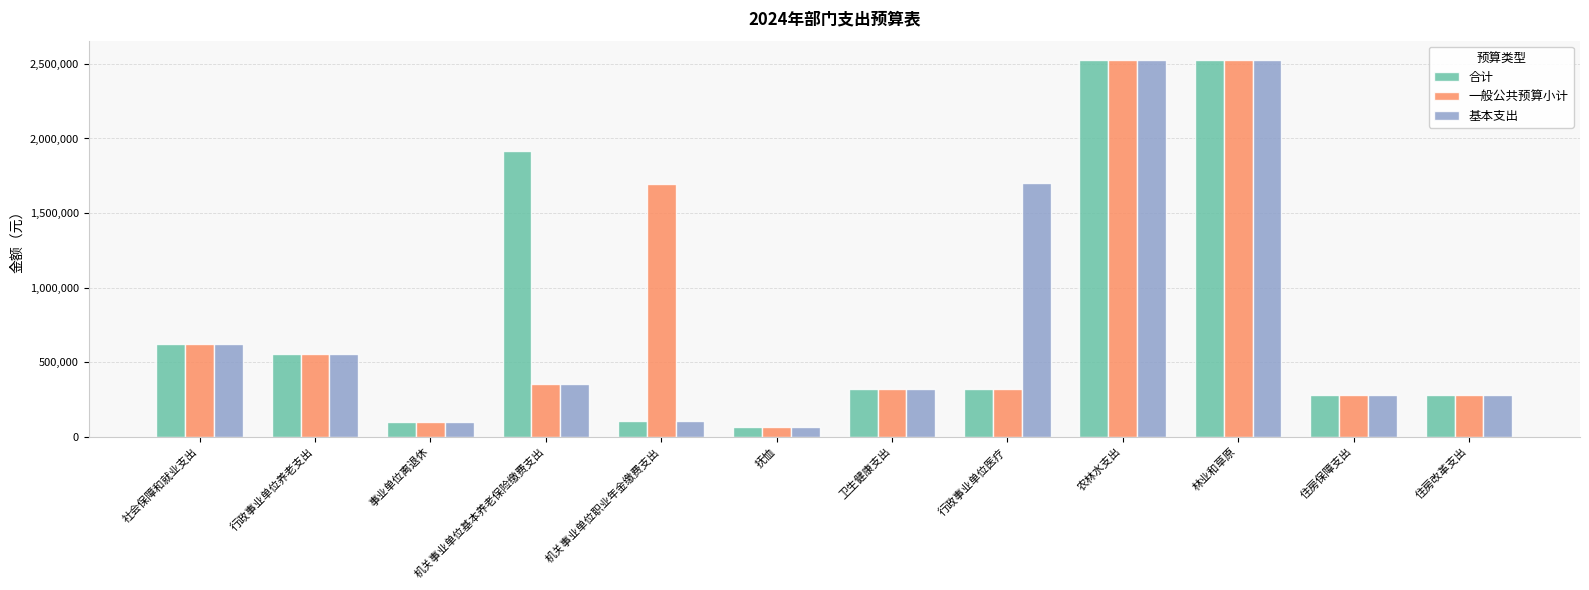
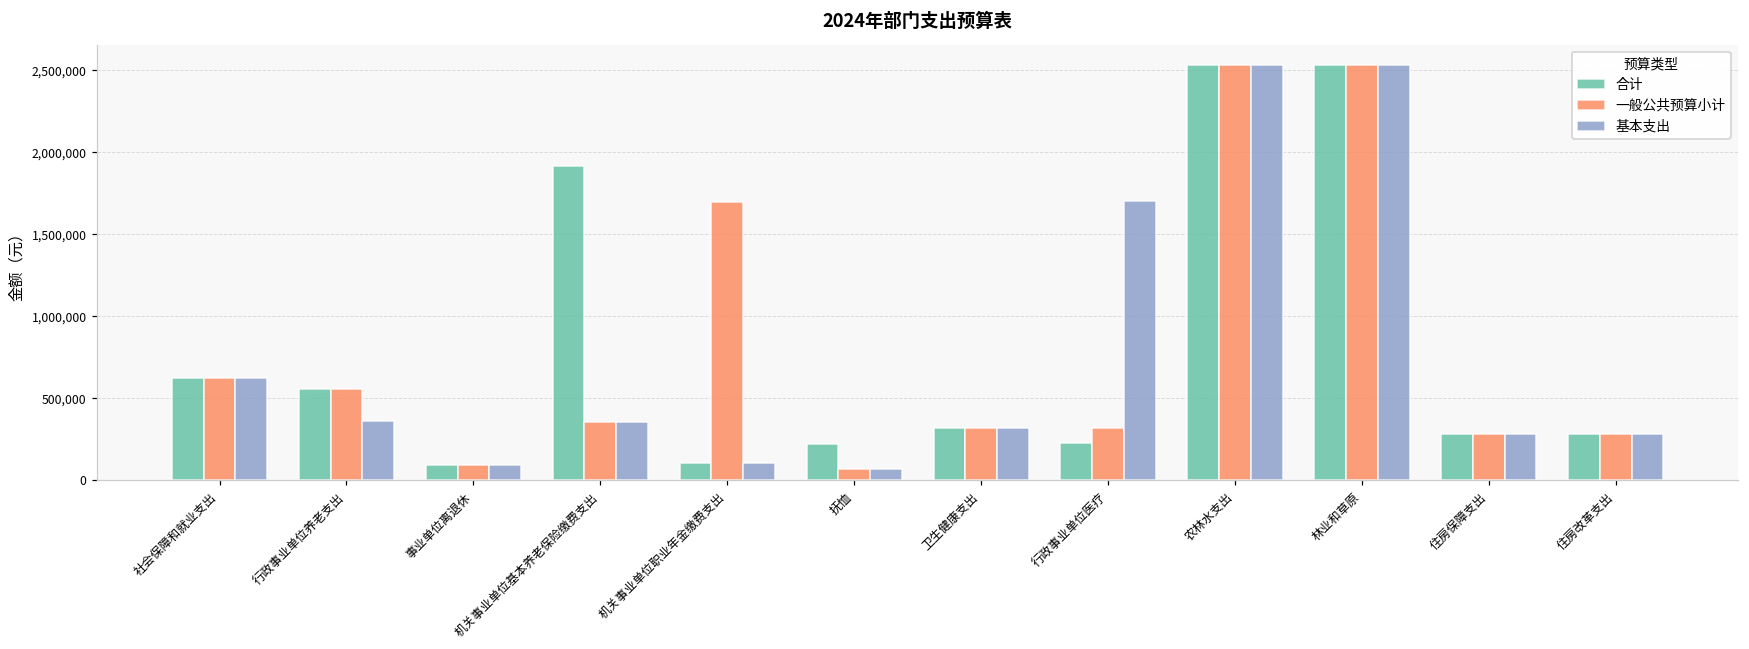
  {
    "合计": {
      "社会保障和就业支出": "630,000",
      "行政事业单位养老支出": "560,000",
      "事业单位离退休": "100,000",
      "机关事业单位基本养老保险缴费支出": "1,910,000",
      "机关事业单位职业年金缴费支出": "100,000",
-     "抚恤": "70,000",
+     "抚恤": "220,000",
      "卫生健康支出": "320,000",
-     "行政事业单位医疗": "320,000",
+     "行政事业单位医疗": "230,000",
      "农林水支出": "2,530,000",
      "林业和草原": "2,530,000",
      "住房保障支出": "280,000",
      "住房改革支出": "280,000"
    },
    "一般公共预算小计": {
      "社会保障和就业支出": "630,000",
      "行政事业单位养老支出": "560,000",
      "事业单位离退休": "100,000",
      "机关事业单位基本养老保险缴费支出": "360,000",
      "机关事业单位职业年金缴费支出": "1,700,000",
      "抚恤": "70,000",
      "卫生健康支出": "320,000",
      "行政事业单位医疗": "320,000",
      "农林水支出": "2,530,000",
      "林业和草原": "2,530,000",
      "住房保障支出": "280,000",
      "住房改革支出": "280,000"
    },
    "基本支出": {
      "社会保障和就业支出": "630,000",
-     "行政事业单位养老支出": "560,000",
+     "行政事业单位养老支出": "360,000",
      "事业单位离退休": "100,000",
      "机关事业单位基本养老保险缴费支出": "360,000",
      "机关事业单位职业年金缴费支出": "100,000",
      "抚恤": "70,000",
      "卫生健康支出": "320,000",
      "行政事业单位医疗": "1,700,000",
      "农林水支出": "2,530,000",
      "林业和草原": "2,530,000",
      "住房保障支出": "280,000",
      "住房改革支出": "280,000"
    }
  }
